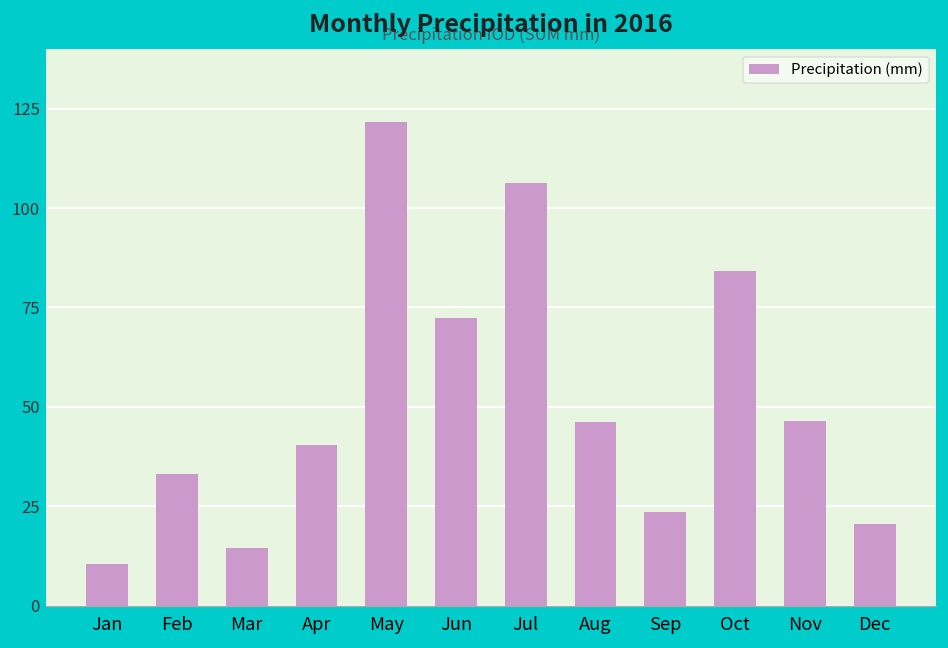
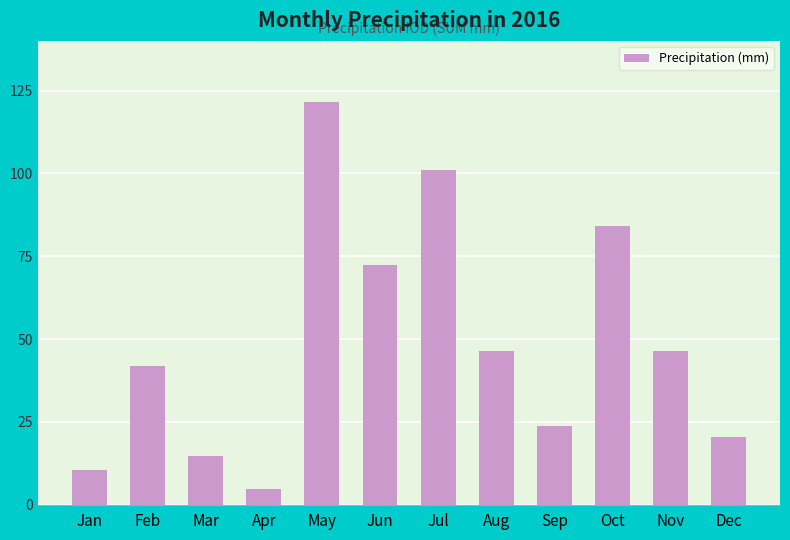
  {
    "Jan": 10,
-   "Feb": 33,
+   "Feb": 42,
    "Mar": 15,
-   "Apr": 40,
+   "Apr": 5,
    "May": 122,
    "Jun": 72,
-   "Jul": 106,
+   "Jul": 101,
    "Aug": 46,
    "Sep": 24,
    "Oct": 84,
    "Nov": 46,
    "Dec": 21
  }
